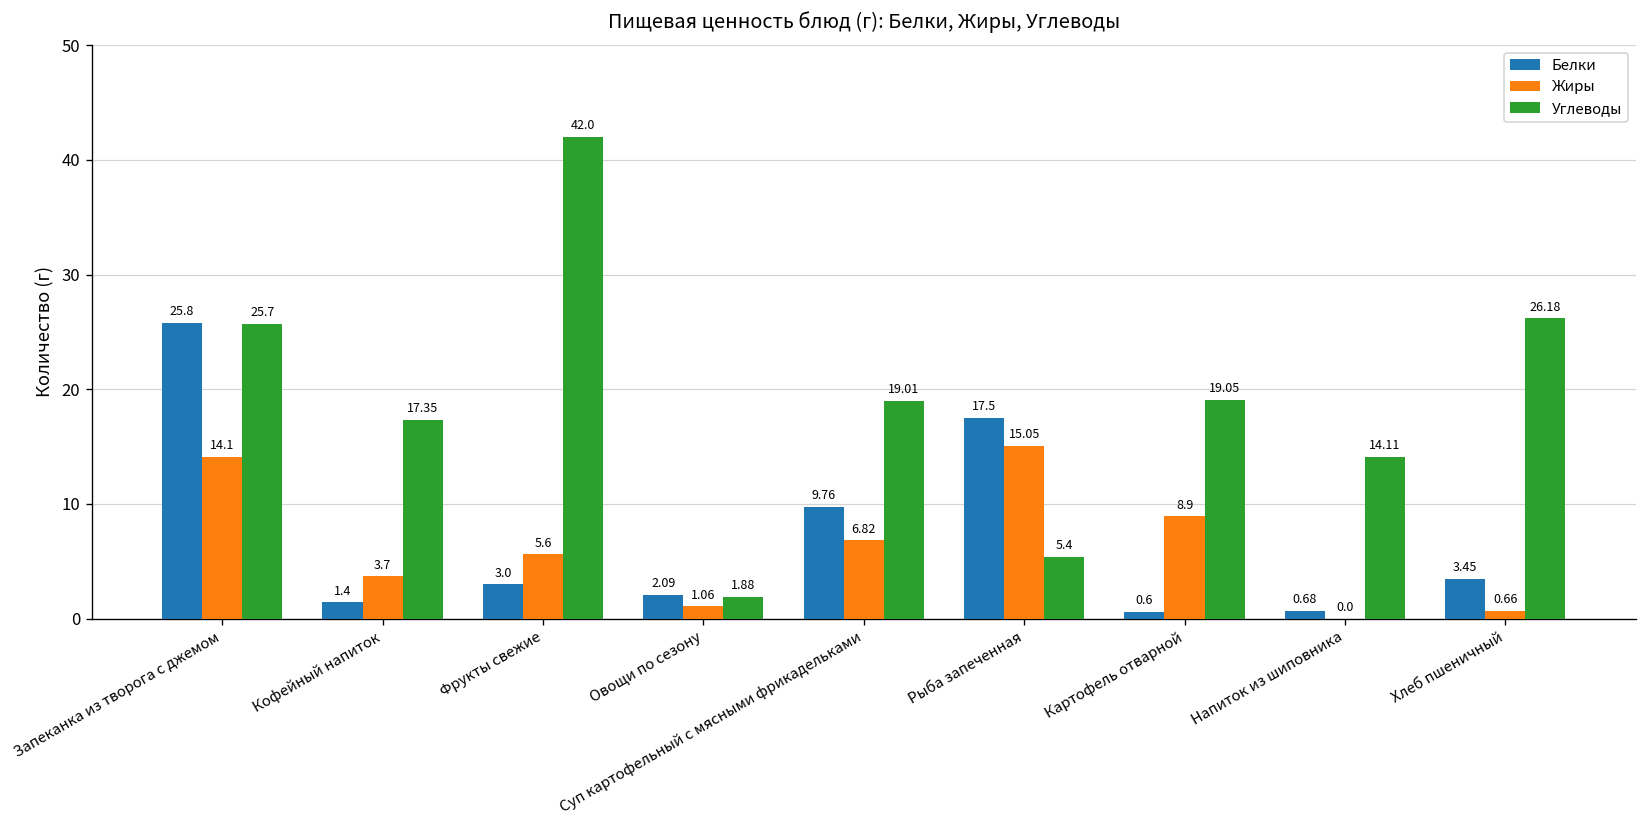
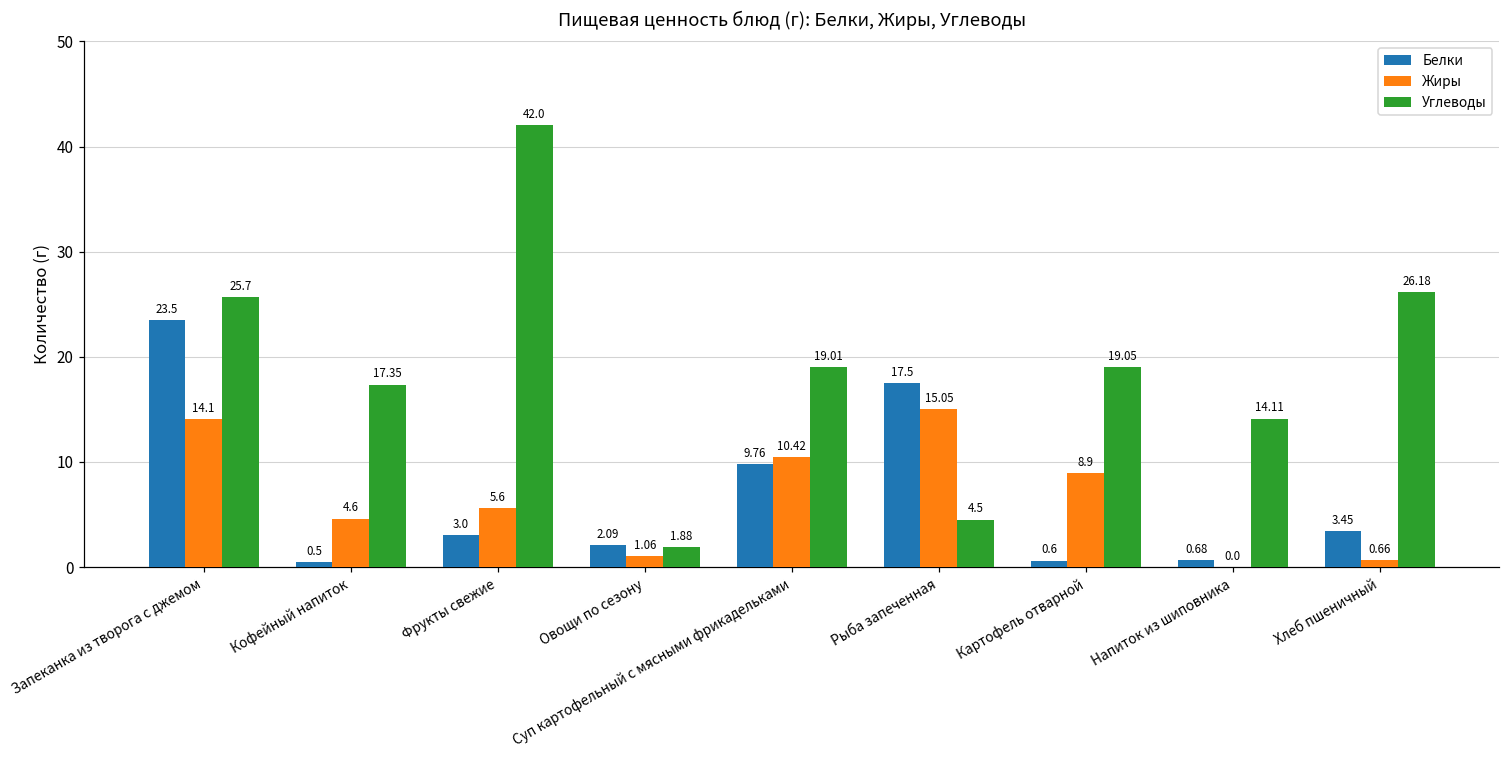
  {
    "Белки": {
-     "Запеканка из творога с джемом": 25.8,
-     "Кофейный напиток": 1.4,
+     "Запеканка из творога с джемом": 23.5,
+     "Кофейный напиток": 0.5,
      "Фрукты свежие": 3.0,
      "Овощи по сезону": 2.09,
      "Суп картофельный с мясными фрикадельками": 9.76,
      "Рыба запеченная": 17.5,
      "Картофель отварной": 0.6,
      "Напиток из шиповника": 0.68,
      "Хлеб пшеничный": 3.45
    },
    "Жиры": {
      "Запеканка из творога с джемом": 14.1,
-     "Кофейный напиток": 3.7,
+     "Кофейный напиток": 4.6,
      "Фрукты свежие": 5.6,
      "Овощи по сезону": 1.06,
-     "Суп картофельный с мясными фрикадельками": 6.82,
+     "Суп картофельный с мясными фрикадельками": 10.42,
      "Рыба запеченная": 15.05,
      "Картофель отварной": 8.9,
      "Напиток из шиповника": 0.0,
      "Хлеб пшеничный": 0.66
    },
    "Углеводы": {
      "Запеканка из творога с джемом": 25.7,
      "Кофейный напиток": 17.35,
      "Фрукты свежие": 42.0,
      "Овощи по сезону": 1.88,
      "Суп картофельный с мясными фрикадельками": 19.01,
-     "Рыба запеченная": 5.4,
+     "Рыба запеченная": 4.5,
      "Картофель отварной": 19.05,
      "Напиток из шиповника": 14.11,
      "Хлеб пшеничный": 26.18
    }
  }
